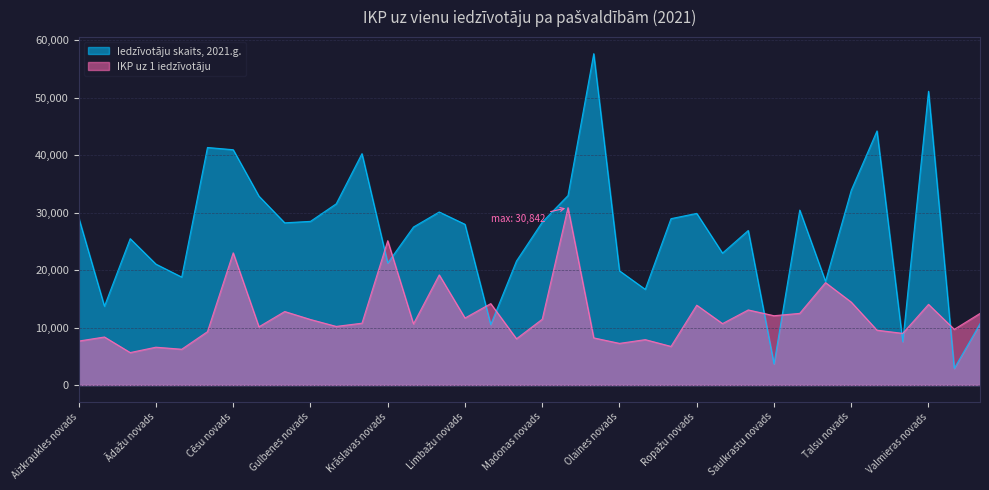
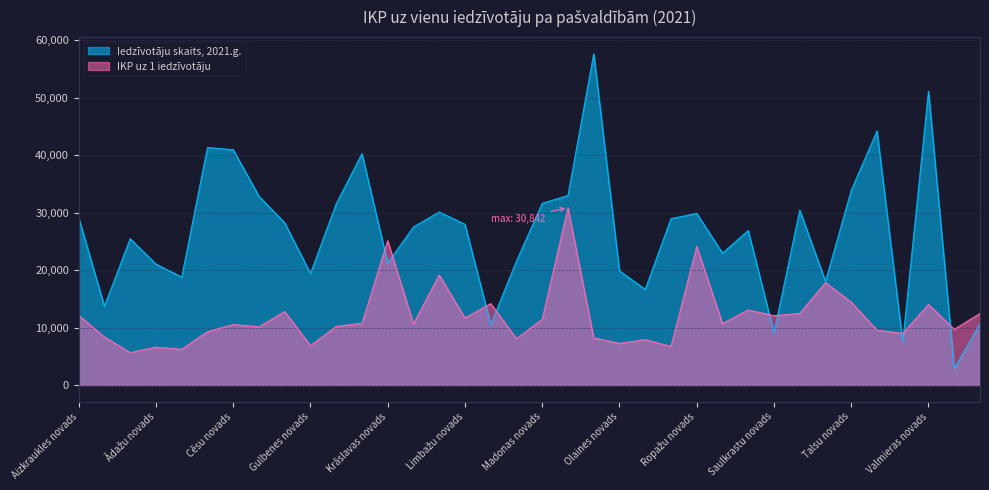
  {
    "Iedzīvotāju skaits, 2021.g.": {
      "Aizkraukles novads": "29,000",
      "Ādažu novads": "21,000",
      "Cēsu novads": "41,000",
-     "Gulbenes novads": "28,000",
+     "Gulbenes novads": "19,000",
      "Krāslavas novads": "21,000",
      "Limbažu novads": "28,000",
-     "Madonas novads": "28,000",
+     "Madonas novads": "32,000",
      "Olaines novads": "20,000",
      "Ropažu novads": "30,000",
-     "Saulkrastu novads": "4,000",
+     "Saulkrastu novads": "9,000",
      "Talsu novads": "34,000",
      "Valmieras novads": "51,000"
    },
    "IKP uz 1 iedzīvotāju": {
-     "Aizkraukles novads": "8,000",
+     "Aizkraukles novads": "12,000",
      "Ādažu novads": "7,000",
-     "Cēsu novads": "23,000",
-     "Gulbenes novads": "11,000",
+     "Cēsu novads": "11,000",
+     "Gulbenes novads": "7,000",
      "Krāslavas novads": "25,000",
      "Limbažu novads": "12,000",
      "Madonas novads": "11,000",
      "Olaines novads": "7,000",
-     "Ropažu novads": "14,000",
+     "Ropažu novads": "24,000",
      "Saulkrastu novads": "12,000",
      "Talsu novads": "14,000",
      "Valmieras novads": "14,000"
    }
  }
